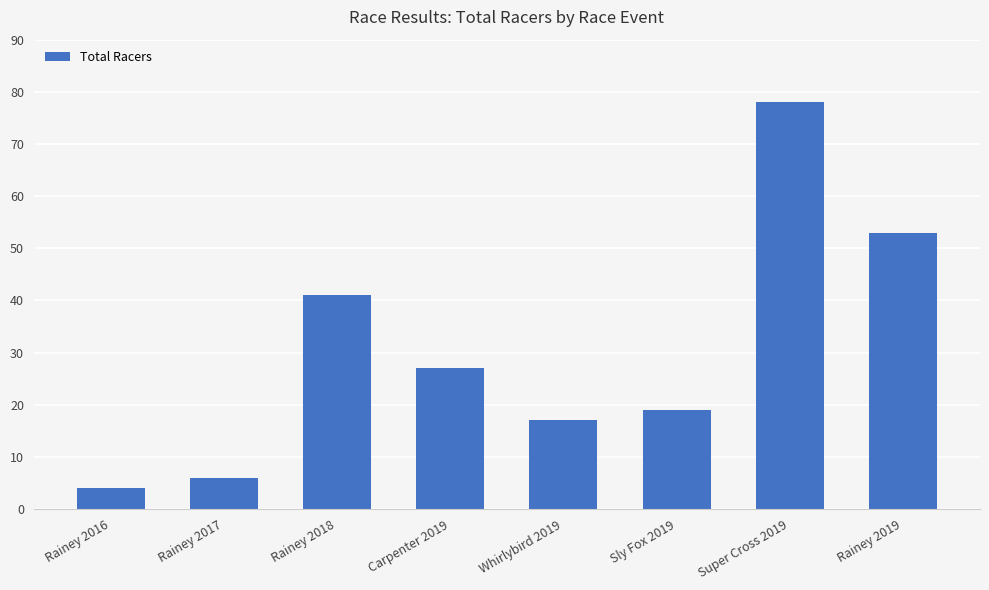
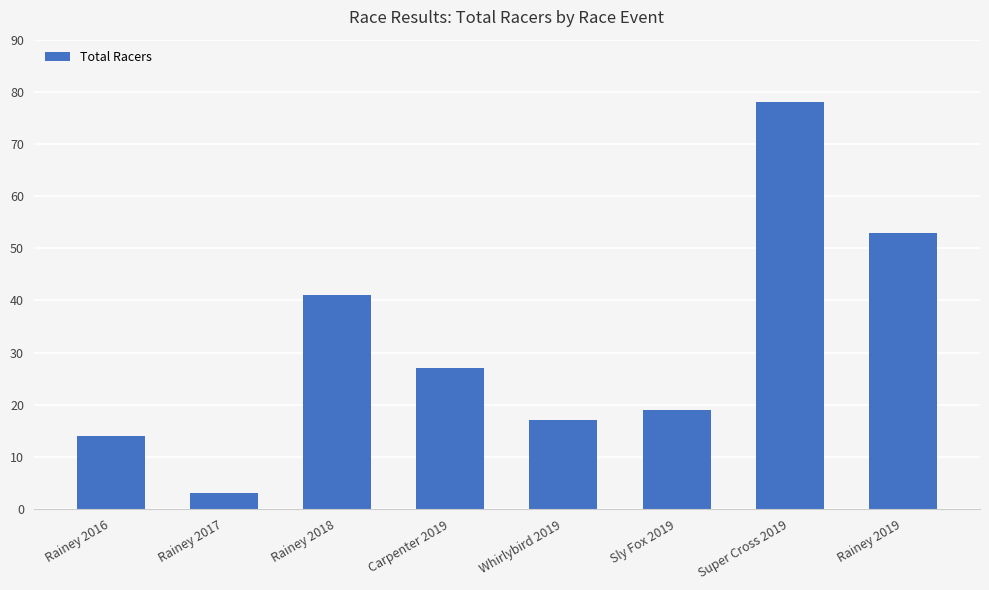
  {
-   "Rainey 2016": 4,
-   "Rainey 2017": 6,
+   "Rainey 2016": 14,
+   "Rainey 2017": 3,
    "Rainey 2018": 41,
    "Carpenter 2019": 27,
    "Whirlybird 2019": 17,
    "Sly Fox 2019": 19,
    "Super Cross 2019": 78,
    "Rainey 2019": 53
  }
